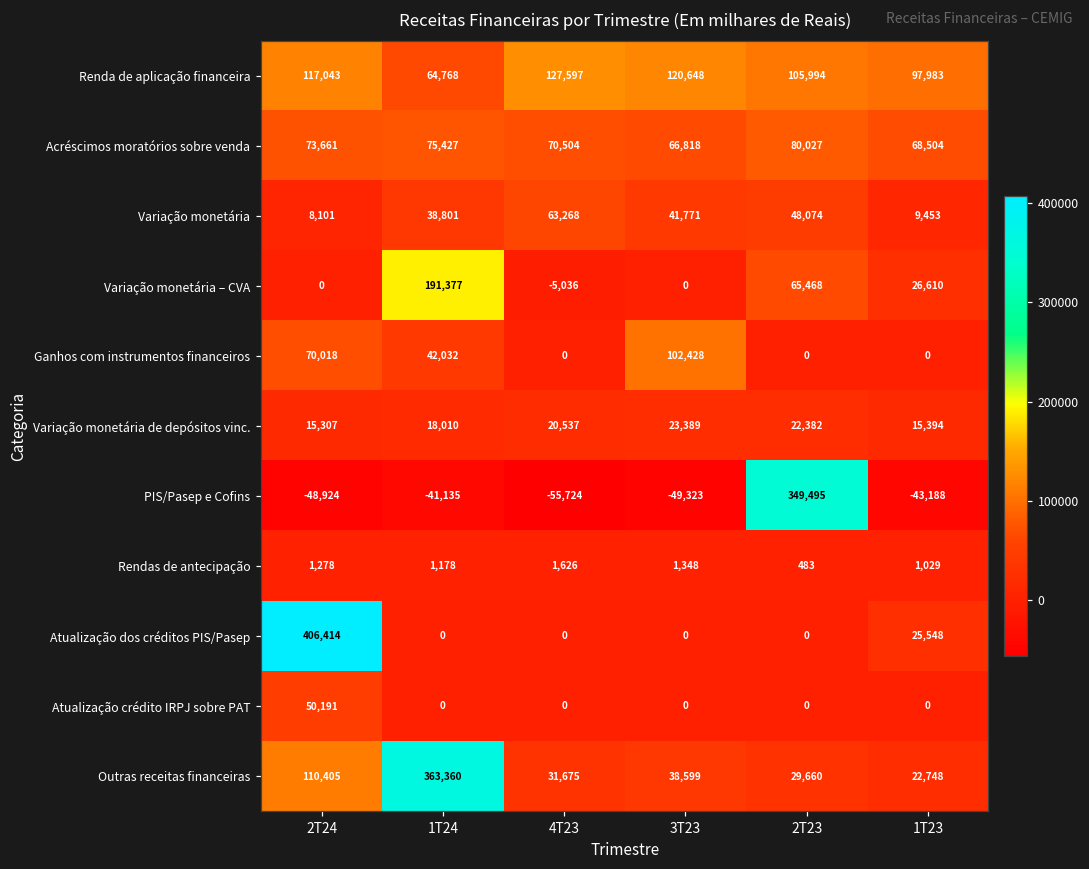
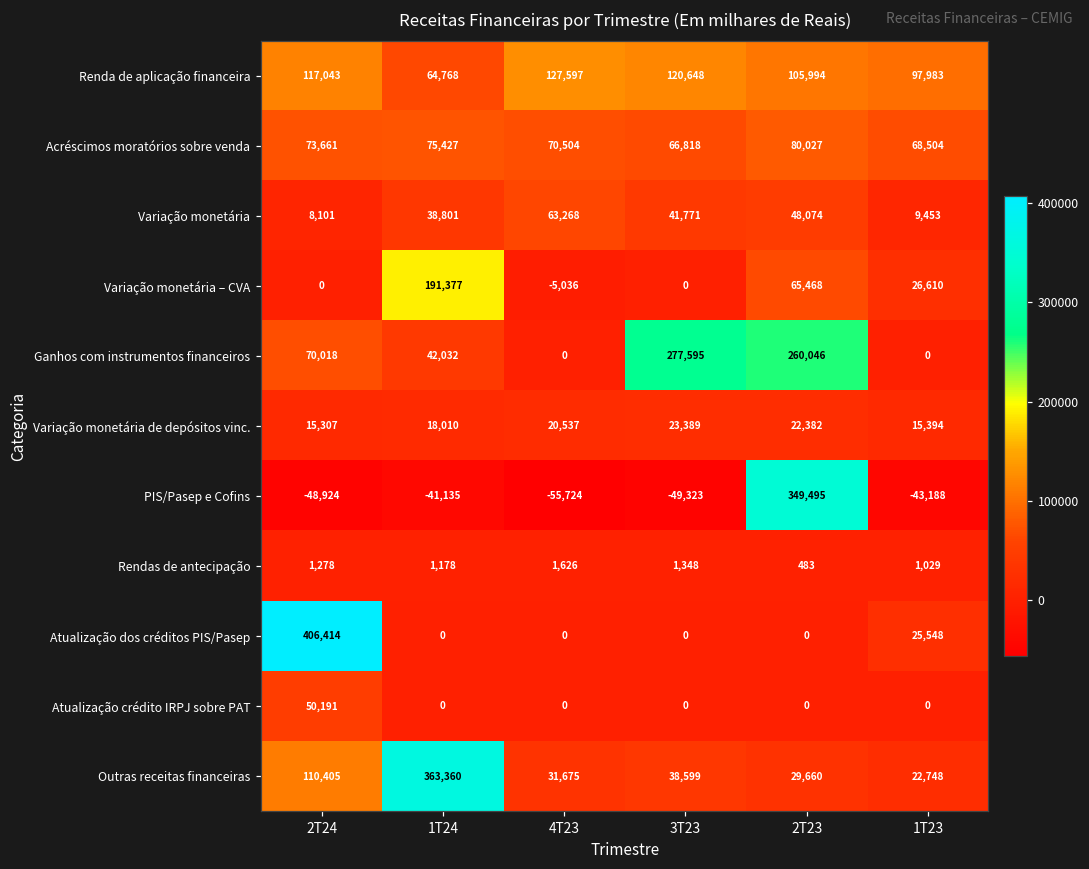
  {
    "Renda de aplicação financeira": {
      "2T24": "117,043",
      "1T24": "64,768",
      "4T23": "127,597",
      "3T23": "120,648",
      "2T23": "105,994",
      "1T23": "97,983"
    },
    "Acréscimos moratórios sobre venda": {
      "2T24": "73,661",
      "1T24": "75,427",
      "4T23": "70,504",
      "3T23": "66,818",
      "2T23": "80,027",
      "1T23": "68,504"
    },
    "Variação monetária": {
      "2T24": "8,101",
      "1T24": "38,801",
      "4T23": "63,268",
      "3T23": "41,771",
      "2T23": "48,074",
      "1T23": "9,453"
    },
    "Variação monetária – CVA": {
      "2T24": "0",
      "1T24": "191,377",
      "4T23": "-5,036",
      "3T23": "0",
      "2T23": "65,468",
      "1T23": "26,610"
    },
    "Ganhos com instrumentos financeiros": {
      "2T24": "70,018",
      "1T24": "42,032",
      "4T23": "0",
-     "3T23": "102,428",
-     "2T23": "0",
+     "3T23": "277,595",
+     "2T23": "260,046",
      "1T23": "0"
    },
    "Variação monetária de depósitos vinc.": {
      "2T24": "15,307",
      "1T24": "18,010",
      "4T23": "20,537",
      "3T23": "23,389",
      "2T23": "22,382",
      "1T23": "15,394"
    },
    "PIS/Pasep e Cofins": {
      "2T24": "-48,924",
      "1T24": "-41,135",
      "4T23": "-55,724",
      "3T23": "-49,323",
      "2T23": "349,495",
      "1T23": "-43,188"
    },
    "Rendas de antecipação": {
      "2T24": "1,278",
      "1T24": "1,178",
      "4T23": "1,626",
      "3T23": "1,348",
      "2T23": "483",
      "1T23": "1,029"
    },
    "Atualização dos créditos PIS/Pasep": {
      "2T24": "406,414",
      "1T24": "0",
      "4T23": "0",
      "3T23": "0",
      "2T23": "0",
      "1T23": "25,548"
    },
    "Atualização crédito IRPJ sobre PAT": {
      "2T24": "50,191",
      "1T24": "0",
      "4T23": "0",
      "3T23": "0",
      "2T23": "0",
      "1T23": "0"
    },
    "Outras receitas financeiras": {
      "2T24": "110,405",
      "1T24": "363,360",
      "4T23": "31,675",
      "3T23": "38,599",
      "2T23": "29,660",
      "1T23": "22,748"
    }
  }
